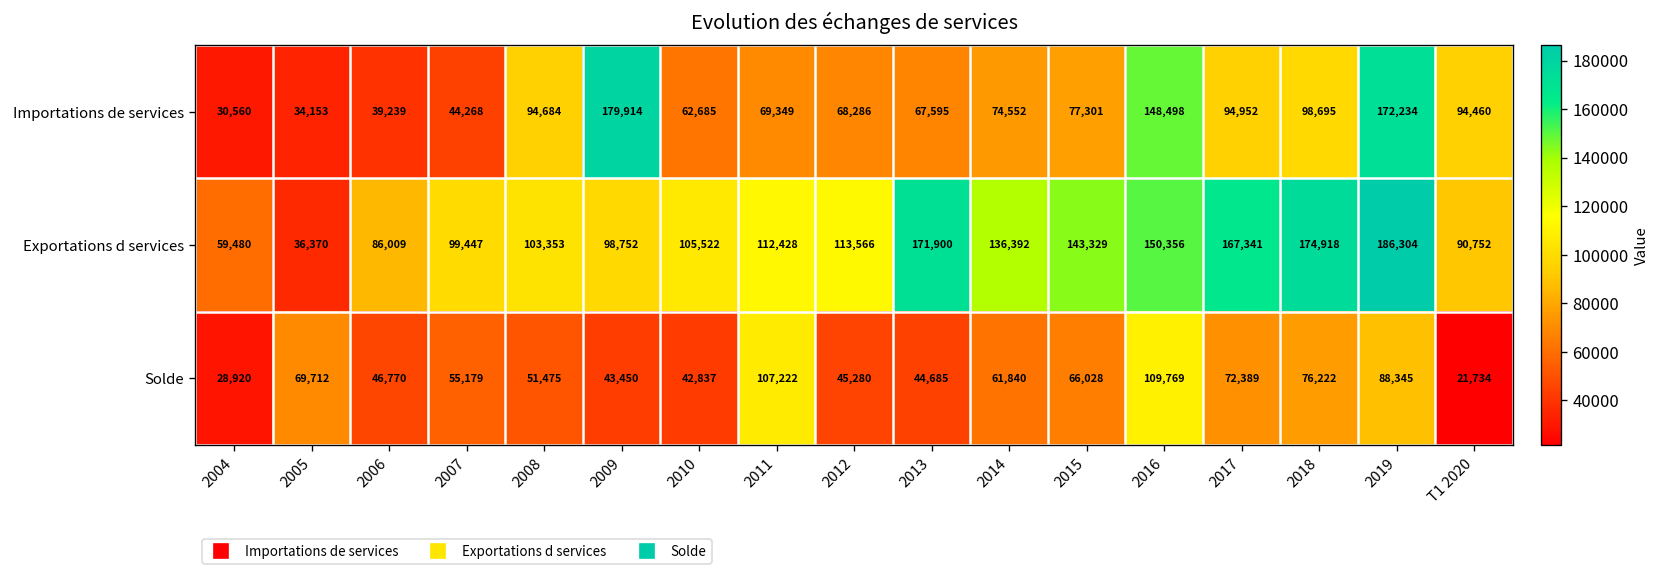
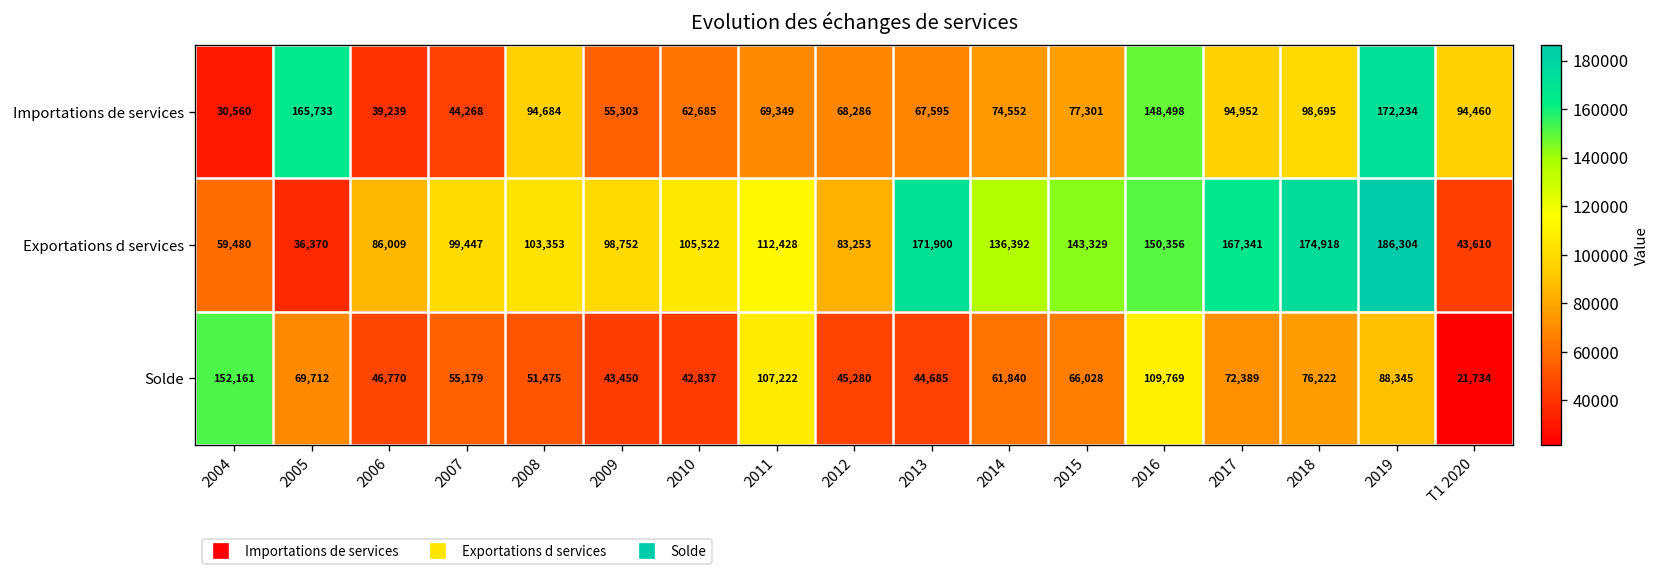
  {
    "Importations de services": {
      "2004": "30,560",
-     "2005": "34,153",
+     "2005": "165,733",
      "2006": "39,239",
      "2007": "44,268",
      "2008": "94,684",
-     "2009": "179,914",
+     "2009": "55,303",
      "2010": "62,685",
      "2011": "69,349",
      "2012": "68,286",
      "2013": "67,595",
      "2014": "74,552",
      "2015": "77,301",
      "2016": "148,498",
      "2017": "94,952",
      "2018": "98,695",
      "2019": "172,234",
      "T1 2020": "94,460"
    },
    "Exportations d services": {
      "2004": "59,480",
      "2005": "36,370",
      "2006": "86,009",
      "2007": "99,447",
      "2008": "103,353",
      "2009": "98,752",
      "2010": "105,522",
      "2011": "112,428",
-     "2012": "113,566",
+     "2012": "83,253",
      "2013": "171,900",
      "2014": "136,392",
      "2015": "143,329",
      "2016": "150,356",
      "2017": "167,341",
      "2018": "174,918",
      "2019": "186,304",
-     "T1 2020": "90,752"
+     "T1 2020": "43,610"
    },
    "Solde": {
-     "2004": "28,920",
+     "2004": "152,161",
      "2005": "69,712",
      "2006": "46,770",
      "2007": "55,179",
      "2008": "51,475",
      "2009": "43,450",
      "2010": "42,837",
      "2011": "107,222",
      "2012": "45,280",
      "2013": "44,685",
      "2014": "61,840",
      "2015": "66,028",
      "2016": "109,769",
      "2017": "72,389",
      "2018": "76,222",
      "2019": "88,345",
      "T1 2020": "21,734"
    }
  }
